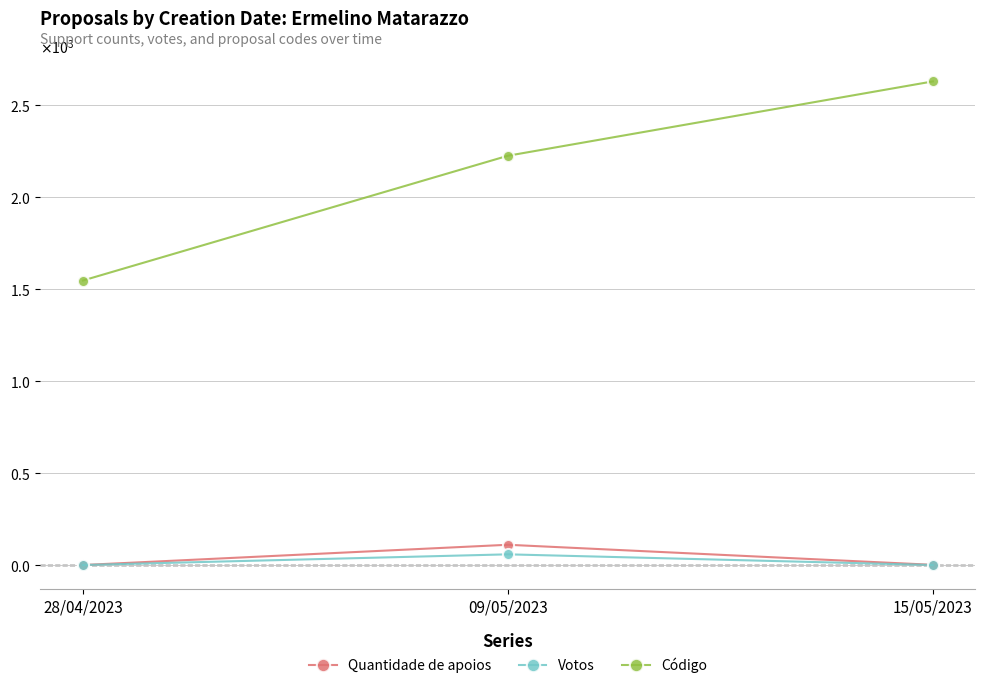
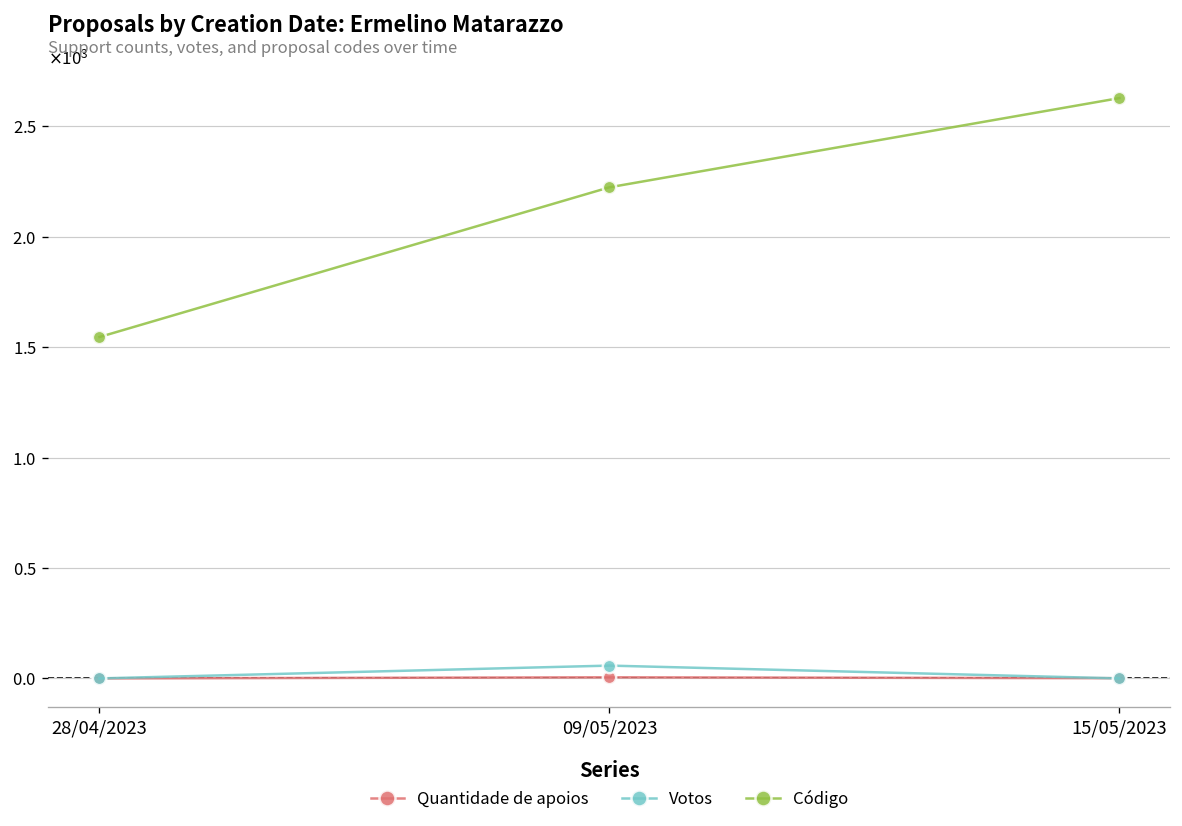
  {
    "Quantidade de apoios": {
-     "09/05/2023": 110
+     "09/05/2023": 10
    },
    "Votos": {
      "09/05/2023": 60
    },
    "Código": {
      "28/04/2023": 1550,
      "09/05/2023": 2220,
      "15/05/2023": 2630
    }
  }
